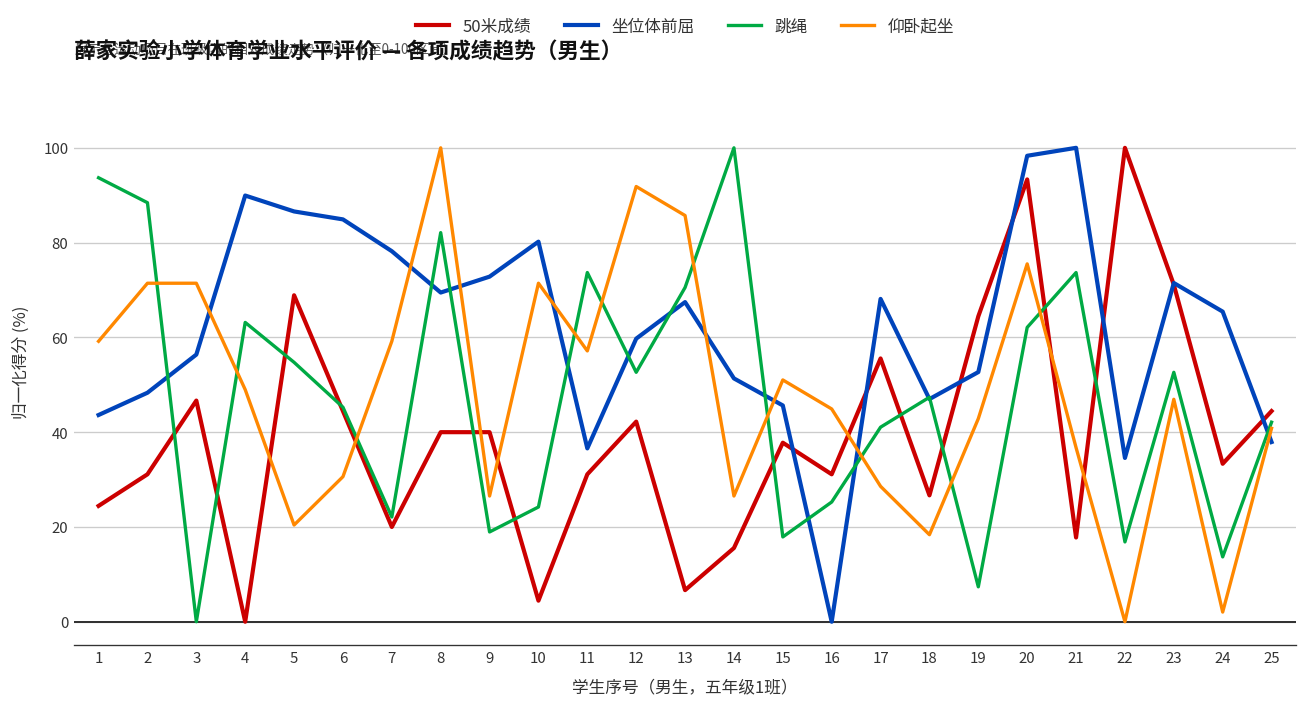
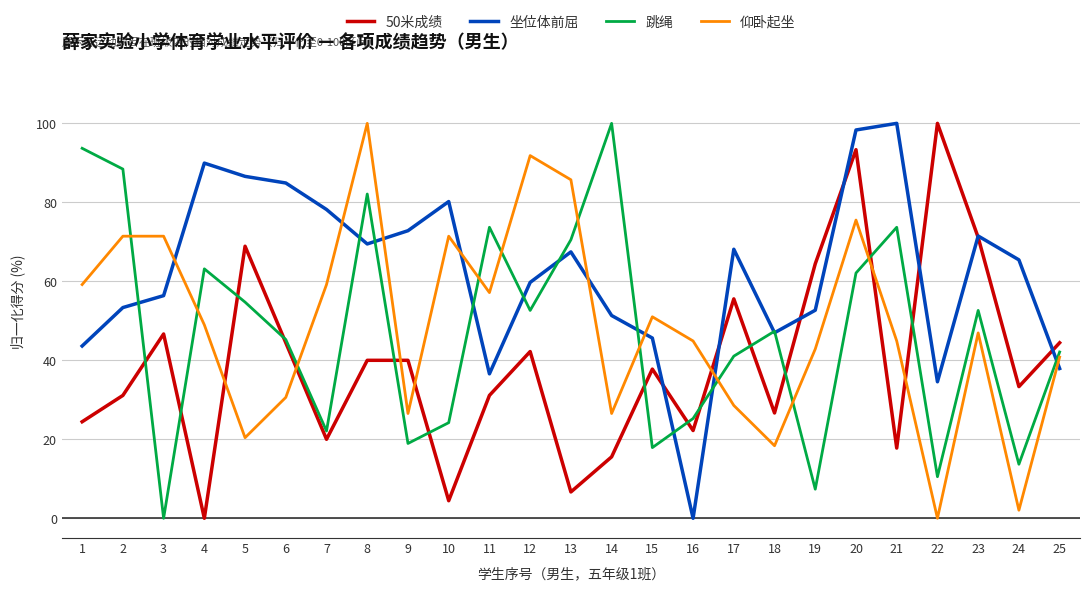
  {
    "50米成绩": {
      "1": 24,
      "2": 31,
      "3": 47,
      "4": 0,
      "5": 69,
      "6": 44,
      "7": 20,
      "8": 40,
      "9": 40,
      "10": 4,
      "11": 31,
      "12": 42,
      "13": 7,
      "14": 16,
      "15": 38,
-     "16": 31,
+     "16": 22,
      "17": 56,
      "18": 27,
      "19": 64,
      "20": 93,
      "21": 18,
      "22": 100,
      "24": 33,
      "25": 44
    },
    "坐位体前屈": {
      "1": 44,
-     "2": 48,
+     "2": 53,
      "3": 56,
      "4": 90,
      "5": 87,
      "6": 85,
      "7": 78,
      "8": 69,
      "9": 73,
      "10": 80,
      "11": 37,
      "12": 60,
      "13": 67,
      "14": 51,
      "15": 46,
      "16": 0,
      "17": 68,
      "19": 53,
      "20": 98,
      "21": 100,
      "22": 35,
      "24": 65,
      "25": 38
    },
    "跳绳": {
      "1": 94,
      "2": 88,
      "3": 0,
      "4": 63,
      "5": 55,
      "6": 45,
      "7": 22,
      "8": 82,
      "9": 19,
      "10": 24,
      "11": 74,
      "12": 53,
      "13": 71,
      "14": 100,
      "15": 18,
      "16": 25,
      "17": 41,
      "19": 7,
      "20": 62,
      "21": 74,
-     "22": 17,
+     "22": 11,
      "23": 53,
      "24": 14,
      "25": 42
    },
    "仰卧起坐": {
      "1": 59,
      "2": 71,
      "3": 71,
      "4": 49,
      "5": 20,
      "6": 31,
      "7": 59,
      "8": 100,
      "9": 27,
      "10": 71,
      "11": 57,
      "12": 92,
      "13": 86,
      "14": 27,
      "15": 51,
      "16": 45,
      "17": 29,
      "18": 18,
      "19": 43,
      "20": 76,
-     "21": 37,
+     "21": 45,
      "22": 0,
      "23": 47,
      "24": 2,
      "25": 41
    }
  }
